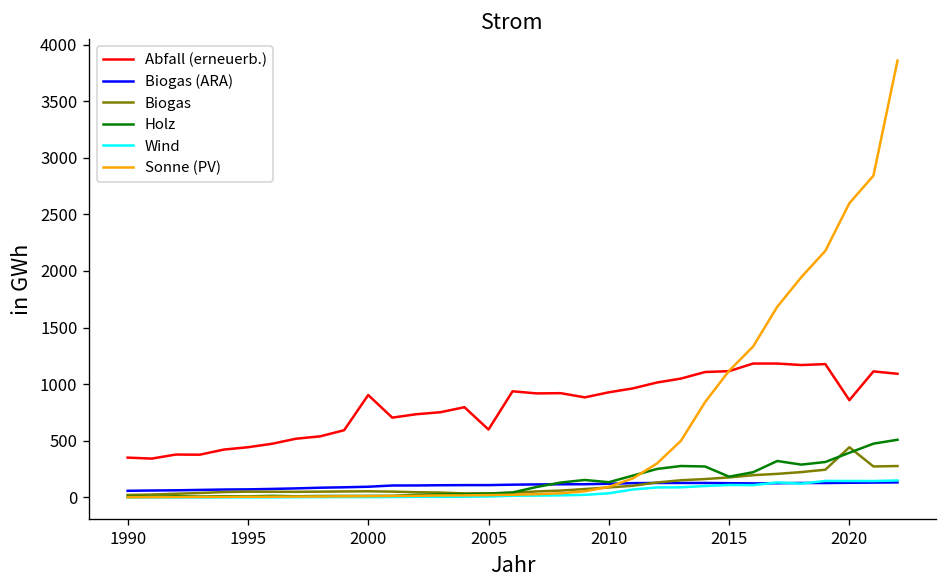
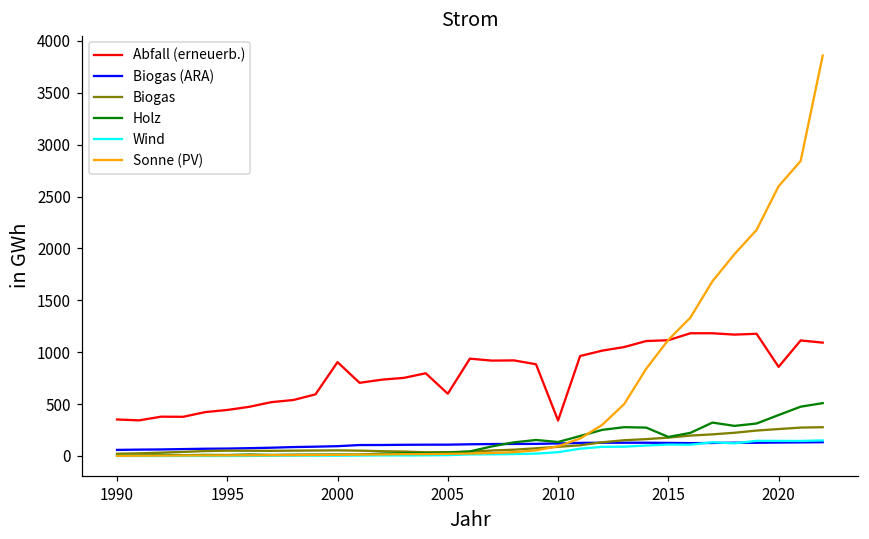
  {
    "Abfall (erneuerb.)": {
      "1990": 400,
      "1995": 400,
      "2000": 900,
      "2005": 600,
-     "2010": 900,
+     "2010": 300,
      "2020": 900
    },
    "Biogas (ARA)": {
      "1990": 100,
      "2000": 100,
      "2005": 100
    },
    "Biogas": {
      "2000": 100,
-     "2020": 400
+     "2020": 300
    },
    "Holz": {
      "2020": 400
    },
    "Wind": {
      "2010": 0
    },
    "Sonne (PV)": {
      "2020": 2600
    }
  }
